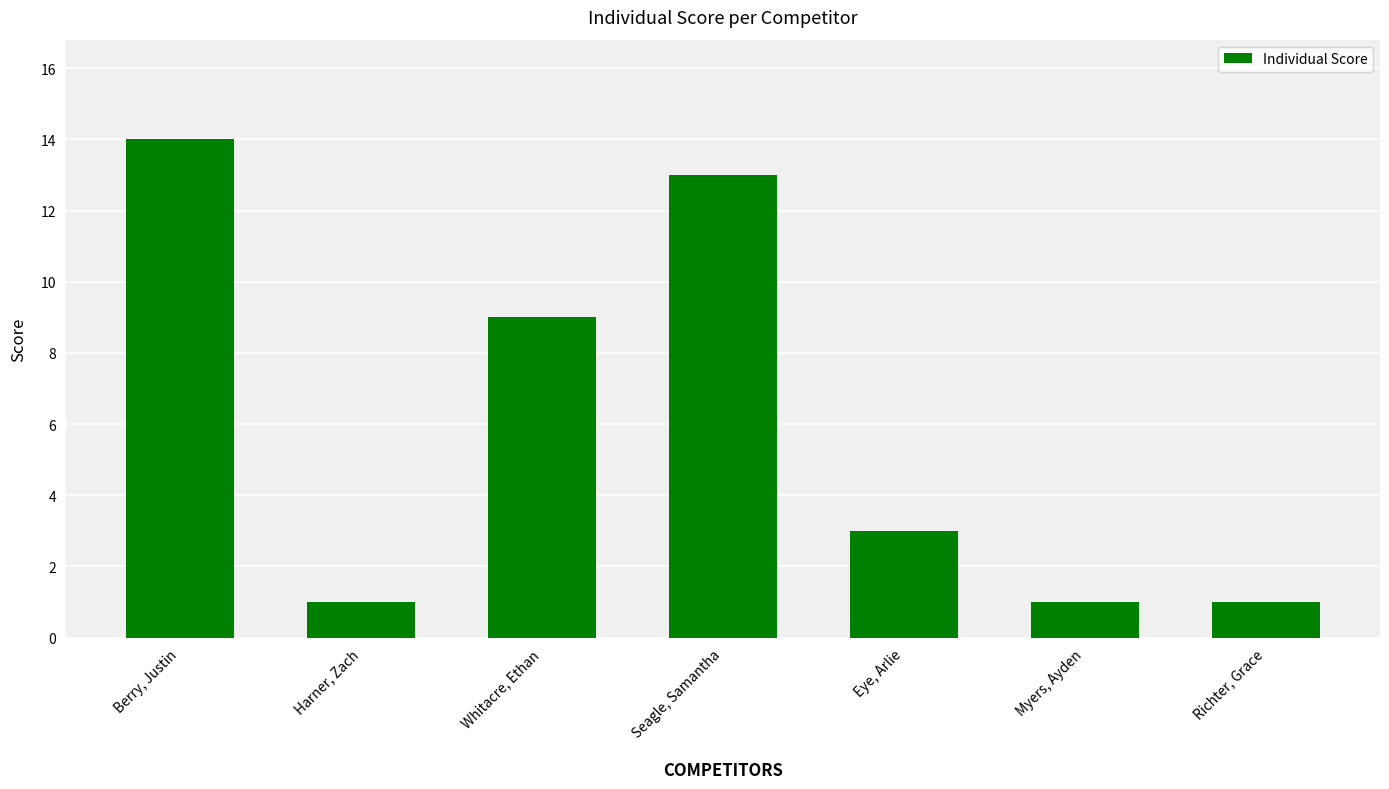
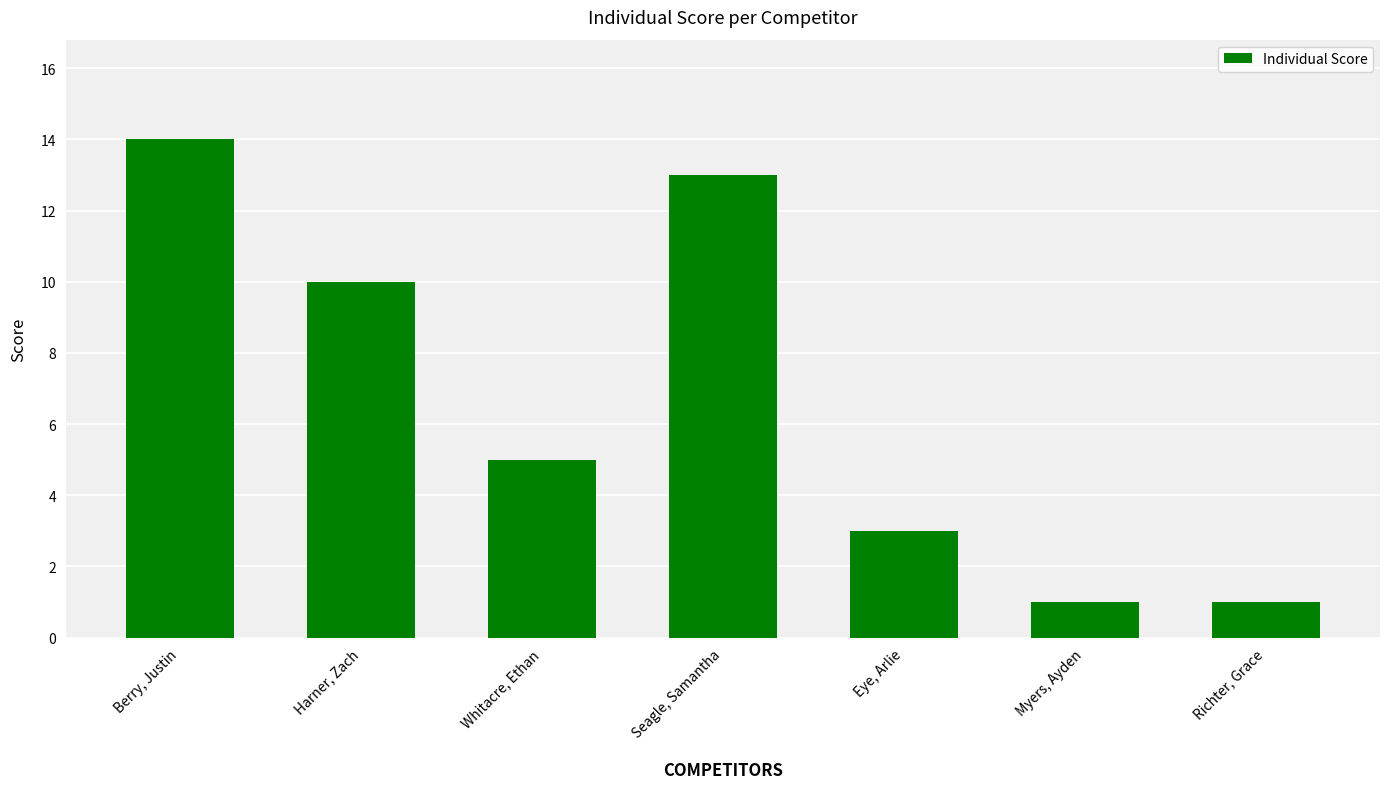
  {
    "Berry, Justin": 14,
-   "Harner, Zach": 1,
-   "Whitacre, Ethan": 9,
+   "Harner, Zach": 10,
+   "Whitacre, Ethan": 5,
    "Seagle, Samantha": 13,
    "Eye, Arlie": 3,
    "Myers, Ayden": 1,
    "Richter, Grace": 1
  }
